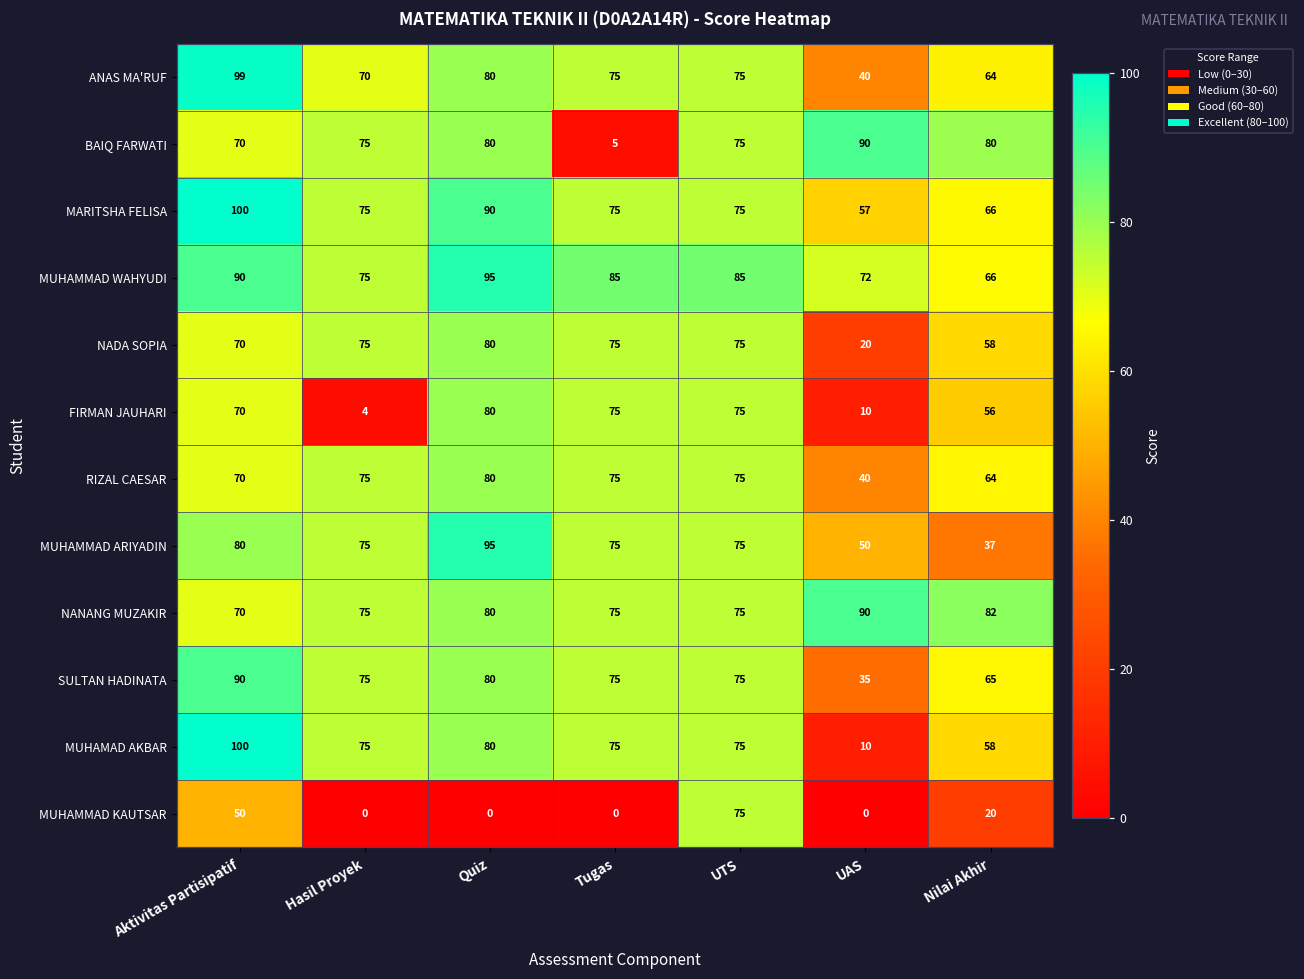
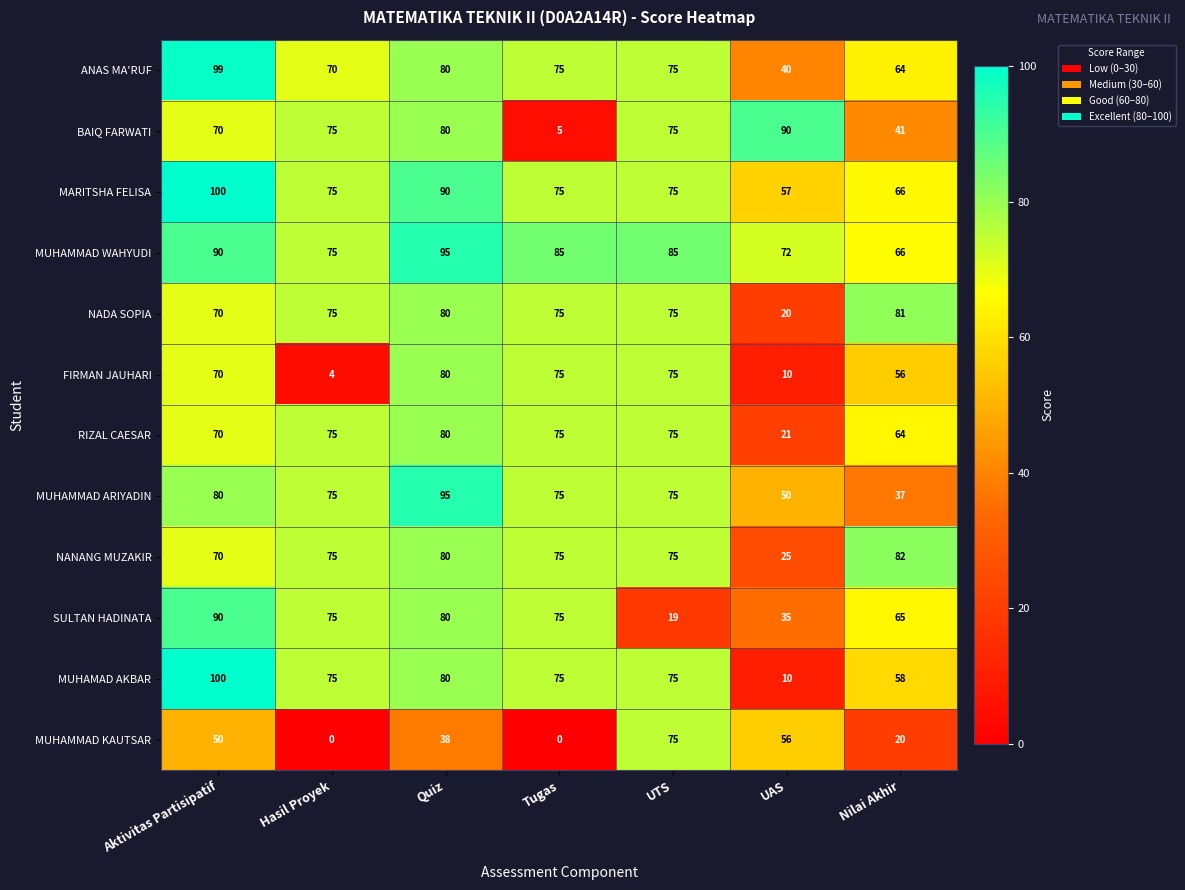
  {
    "ANAS MA'RUF": {
      "Aktivitas Partisipatif": 99,
      "Hasil Proyek": 70,
      "Quiz": 80,
      "Tugas": 75,
      "UTS": 75,
      "UAS": 40,
      "Nilai Akhir": 64
    },
    "BAIQ FARWATI": {
      "Aktivitas Partisipatif": 70,
      "Hasil Proyek": 75,
      "Quiz": 80,
      "Tugas": 5,
      "UTS": 75,
      "UAS": 90,
-     "Nilai Akhir": 80
+     "Nilai Akhir": 41
    },
    "MARITSHA FELISA": {
      "Aktivitas Partisipatif": 100,
      "Hasil Proyek": 75,
      "Quiz": 90,
      "Tugas": 75,
      "UTS": 75,
      "UAS": 57,
      "Nilai Akhir": 66
    },
    "MUHAMMAD WAHYUDI": {
      "Aktivitas Partisipatif": 90,
      "Hasil Proyek": 75,
      "Quiz": 95,
      "Tugas": 85,
      "UTS": 85,
      "UAS": 72,
      "Nilai Akhir": 66
    },
    "NADA SOPIA": {
      "Aktivitas Partisipatif": 70,
      "Hasil Proyek": 75,
      "Quiz": 80,
      "Tugas": 75,
      "UTS": 75,
      "UAS": 20,
-     "Nilai Akhir": 58
+     "Nilai Akhir": 81
    },
    "FIRMAN JAUHARI": {
      "Aktivitas Partisipatif": 70,
      "Hasil Proyek": 4,
      "Quiz": 80,
      "Tugas": 75,
      "UTS": 75,
      "UAS": 10,
      "Nilai Akhir": 56
    },
    "RIZAL CAESAR": {
      "Aktivitas Partisipatif": 70,
      "Hasil Proyek": 75,
      "Quiz": 80,
      "Tugas": 75,
      "UTS": 75,
-     "UAS": 40,
+     "UAS": 21,
      "Nilai Akhir": 64
    },
    "MUHAMMAD ARIYADIN": {
      "Aktivitas Partisipatif": 80,
      "Hasil Proyek": 75,
      "Quiz": 95,
      "Tugas": 75,
      "UTS": 75,
      "UAS": 50,
      "Nilai Akhir": 37
    },
    "NANANG MUZAKIR": {
      "Aktivitas Partisipatif": 70,
      "Hasil Proyek": 75,
      "Quiz": 80,
      "Tugas": 75,
      "UTS": 75,
-     "UAS": 90,
+     "UAS": 25,
      "Nilai Akhir": 82
    },
    "SULTAN HADINATA": {
      "Aktivitas Partisipatif": 90,
      "Hasil Proyek": 75,
      "Quiz": 80,
      "Tugas": 75,
-     "UTS": 75,
+     "UTS": 19,
      "UAS": 35,
      "Nilai Akhir": 65
    },
    "MUHAMAD AKBAR": {
      "Aktivitas Partisipatif": 100,
      "Hasil Proyek": 75,
      "Quiz": 80,
      "Tugas": 75,
      "UTS": 75,
      "UAS": 10,
      "Nilai Akhir": 58
    },
    "MUHAMMAD KAUTSAR": {
      "Aktivitas Partisipatif": 50,
      "Hasil Proyek": 0,
-     "Quiz": 0,
+     "Quiz": 38,
      "Tugas": 0,
      "UTS": 75,
-     "UAS": 0,
+     "UAS": 56,
      "Nilai Akhir": 20
    }
  }
